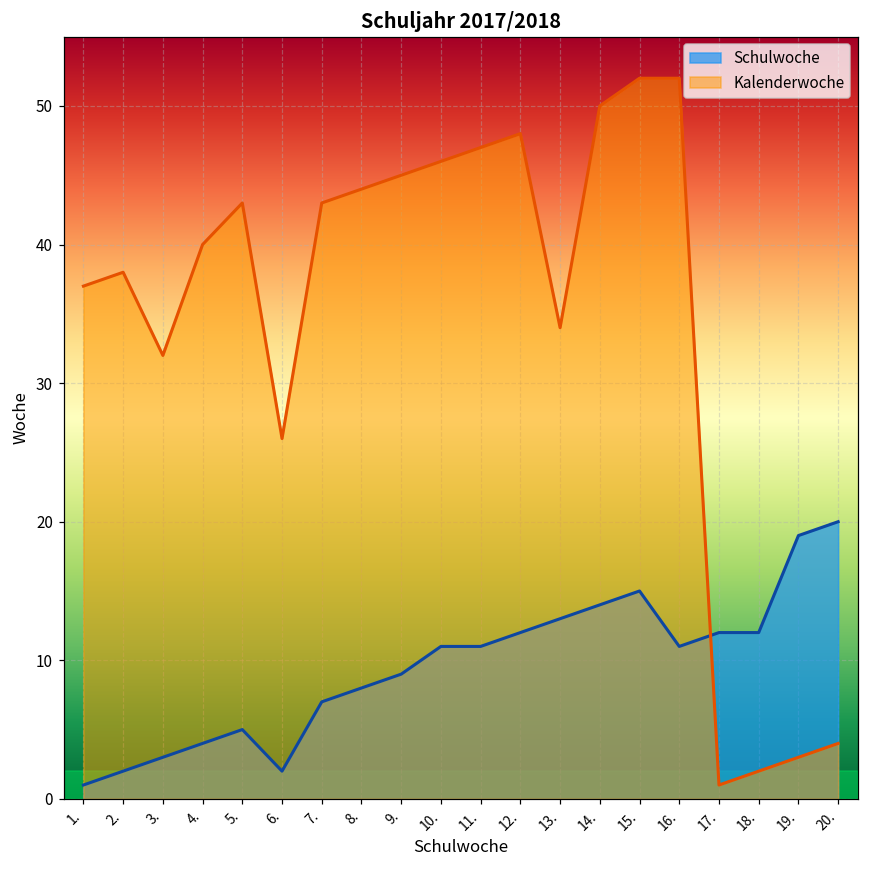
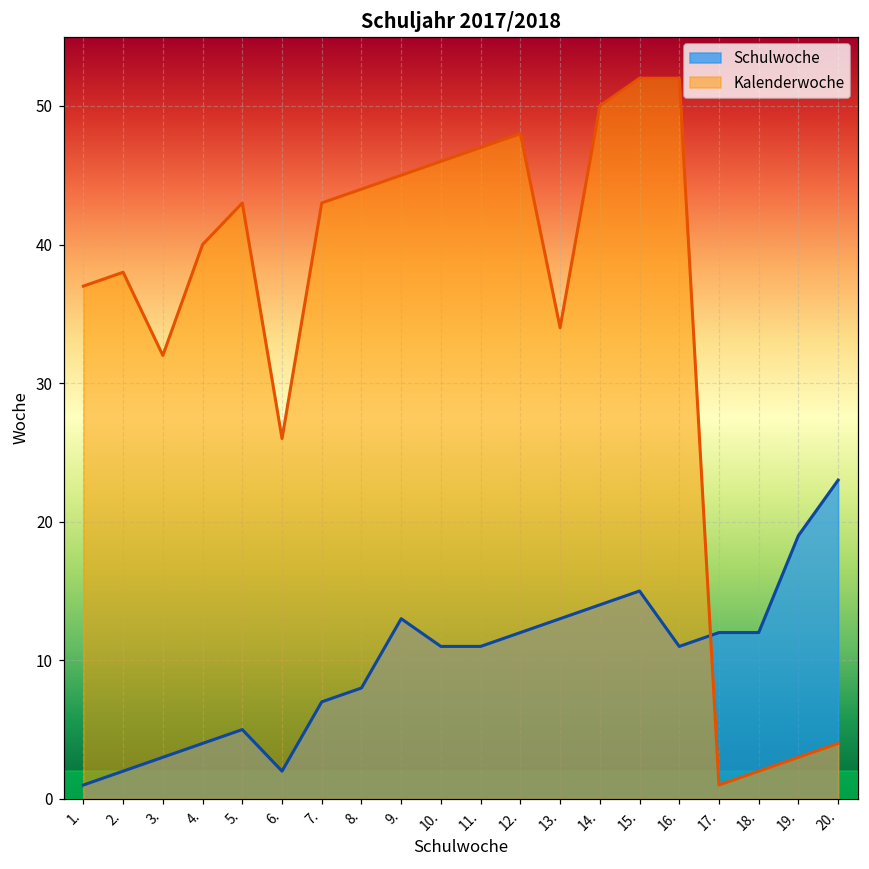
  {
    "Schulwoche": {
      "3.": 3,
      "4.": 4,
      "5.": 5,
      "7.": 7,
      "8.": 8,
-     "9.": 9,
+     "9.": 13,
      "10.": 11,
      "11.": 11,
      "12.": 12,
      "13.": 13,
      "14.": 14,
      "15.": 15,
      "16.": 11,
      "17.": 12,
      "18.": 12,
      "19.": 19,
-     "20.": 20
+     "20.": 23
    },
    "Kalenderwoche": {
      "1.": 37,
      "2.": 38,
      "3.": 32,
      "4.": 40,
      "5.": 43,
      "6.": 26,
      "7.": 43,
      "8.": 44,
      "9.": 45,
      "10.": 46,
      "11.": 47,
      "12.": 48,
      "13.": 34,
      "14.": 50,
      "15.": 52,
      "16.": 52,
      "19.": 3,
      "20.": 4
    }
  }
